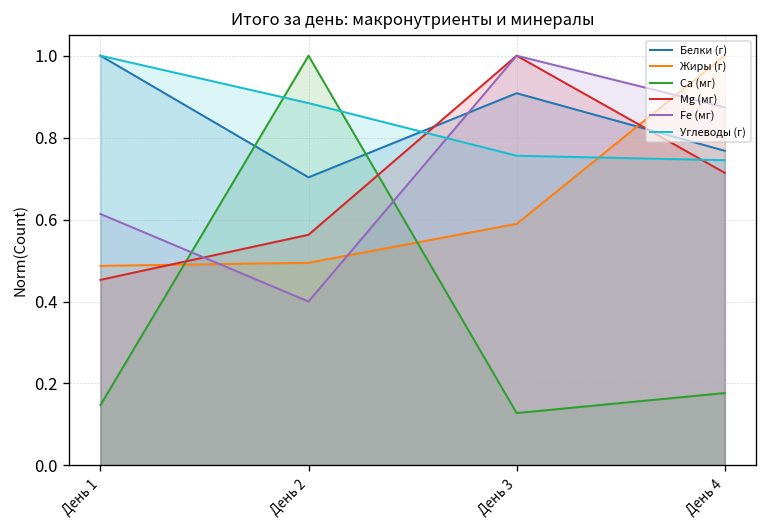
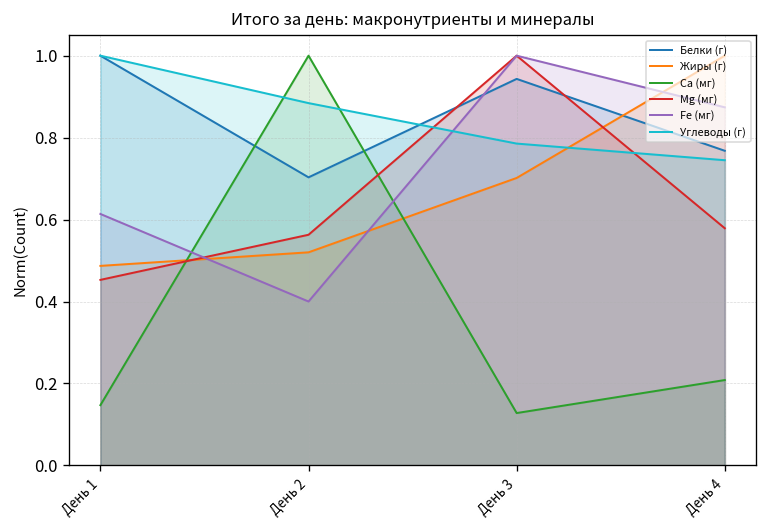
  {
    "Белки (г)": {
      "День 2": 0.70,
-     "День 3": 0.91,
+     "День 3": 0.94,
      "День 4": 0.77
    },
    "Жиры (г)": {
      "День 1": 0.49,
-     "День 2": 0.49,
-     "День 3": 0.59
+     "День 2": 0.52,
+     "День 3": 0.70
    },
    "Ca (мг)": {
      "День 1": 0.15,
      "День 2": 1.00,
      "День 3": 0.13,
-     "День 4": 0.18
+     "День 4": 0.21
    },
    "Mg (мг)": {
      "День 1": 0.45,
      "День 2": 0.56,
-     "День 4": 0.71
+     "День 4": 0.58
    },
    "Fe (мг)": {
      "День 1": 0.61,
      "День 2": 0.40
    },
    "Углеводы (г)": {
      "День 2": 0.88,
-     "День 3": 0.76,
+     "День 3": 0.79,
      "День 4": 0.74
    }
  }
